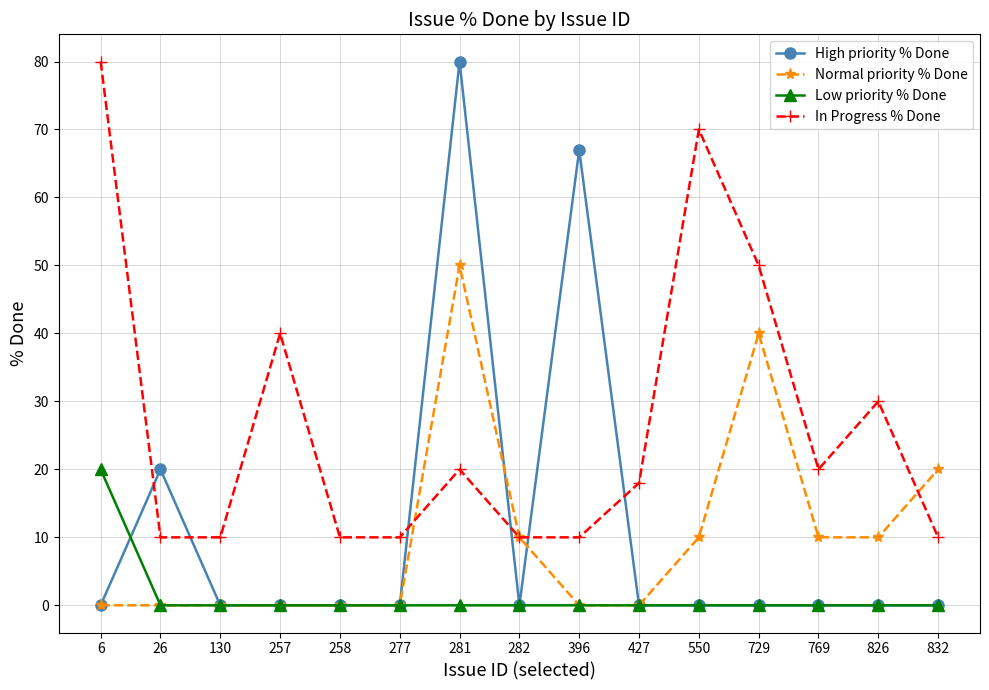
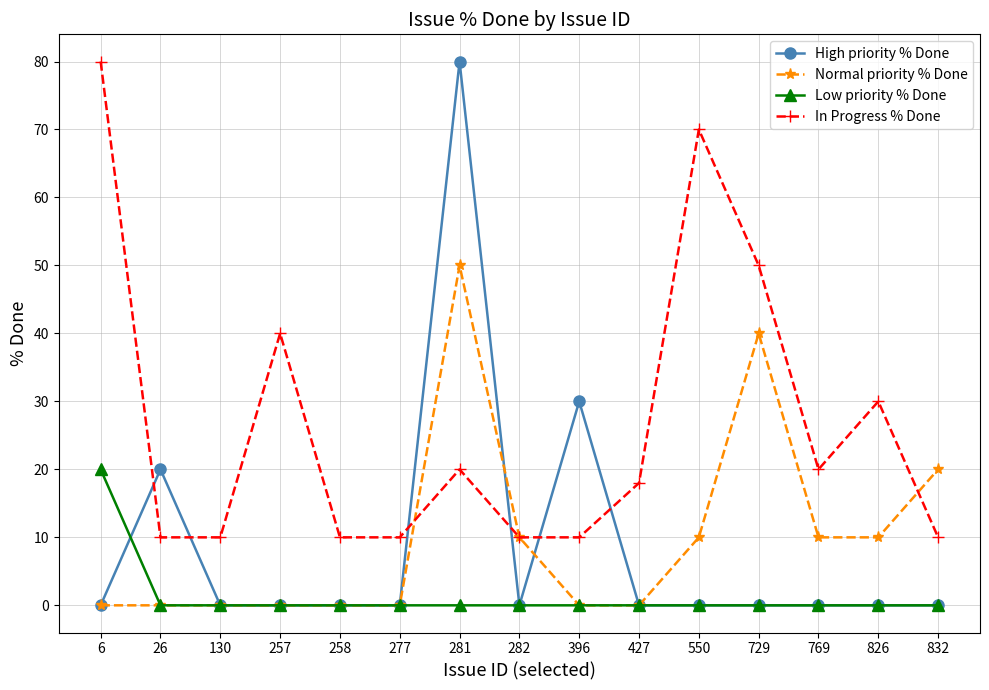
  {
    "High priority % Done": {
      "26": 20,
      "281": 80,
-     "396": 67
+     "396": 30
    },
    "Normal priority % Done": {
      "281": 50,
      "550": 10,
      "729": 40,
      "769": 10,
      "826": 10,
      "832": 20
    },
    "Low priority % Done": {
      "6": 20,
      "281": 0
    },
    "In Progress % Done": {
      "6": 80,
      "26": 10,
      "130": 10,
      "257": 40,
      "258": 10,
      "277": 10,
      "281": 20,
      "396": 10,
      "427": 18,
      "550": 70,
      "729": 50,
      "769": 20,
      "826": 30,
      "832": 10
    }
  }
